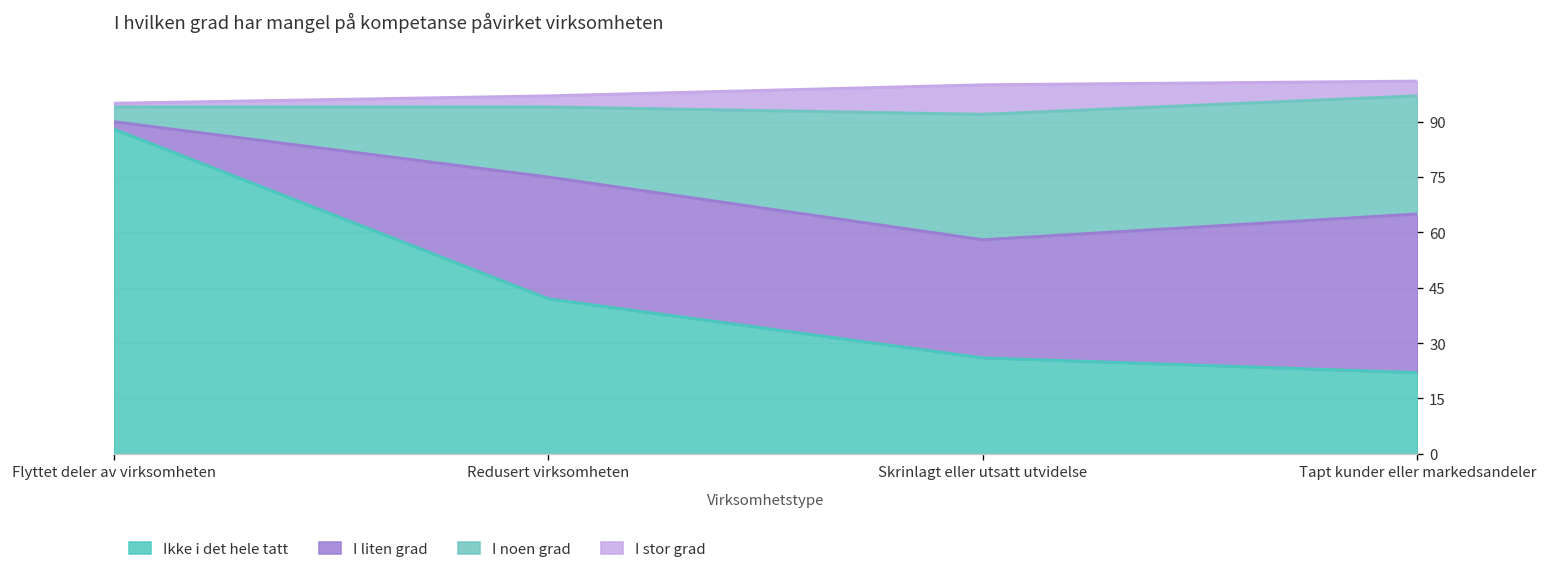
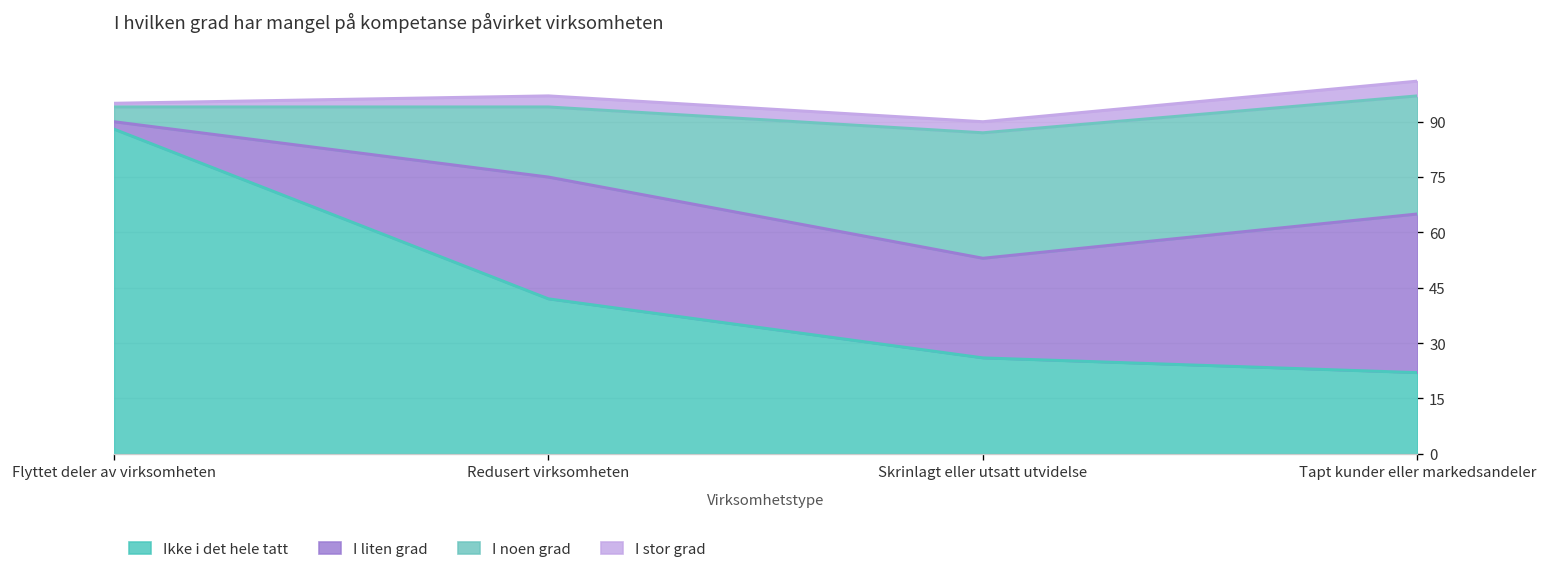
  {
    "I liten grad": {
      "Flyttet deler av virksomheten": 2,
      "Redusert virksomheten": 33,
-     "Skrinlagt eller utsatt utvidelse": 32,
+     "Skrinlagt eller utsatt utvidelse": 27,
      "Tapt kunder eller markedsandeler": 43
    },
    "I stor grad": {
      "Flyttet deler av virksomheten": 1,
      "Redusert virksomheten": 3,
-     "Skrinlagt eller utsatt utvidelse": 8,
+     "Skrinlagt eller utsatt utvidelse": 3,
      "Tapt kunder eller markedsandeler": 4
    }
  }
